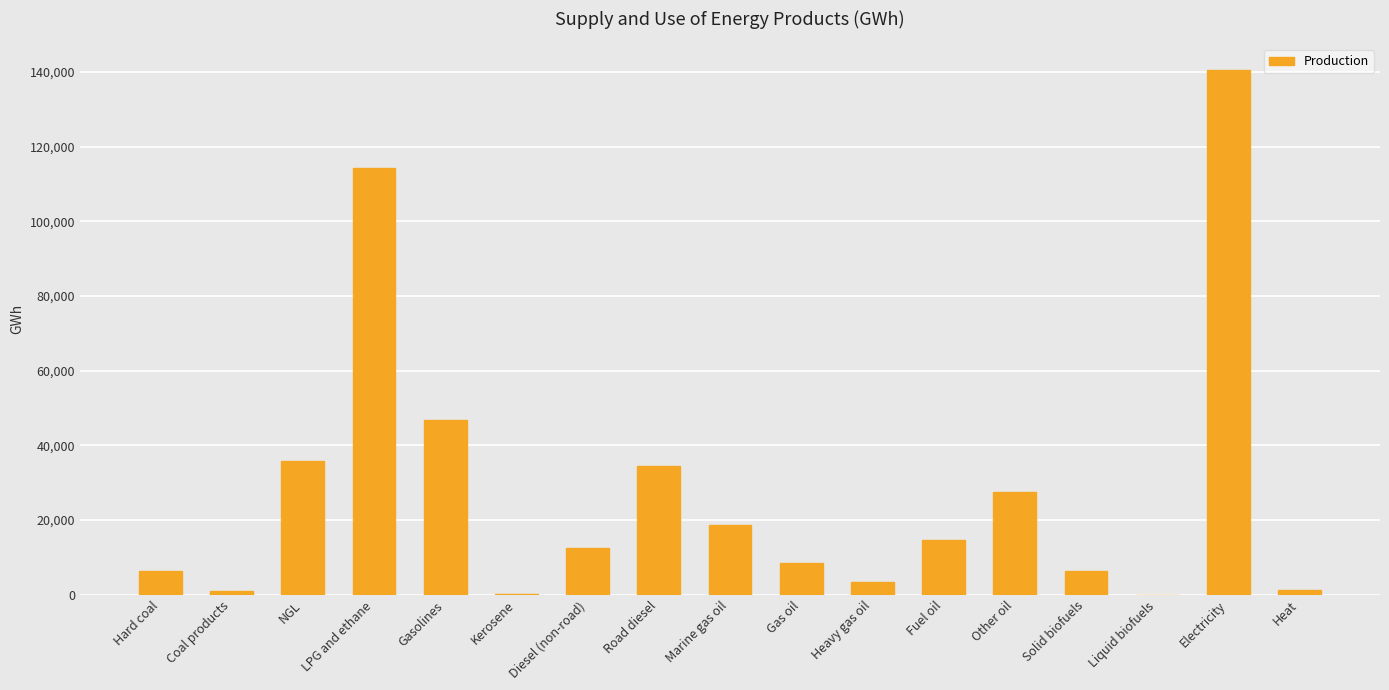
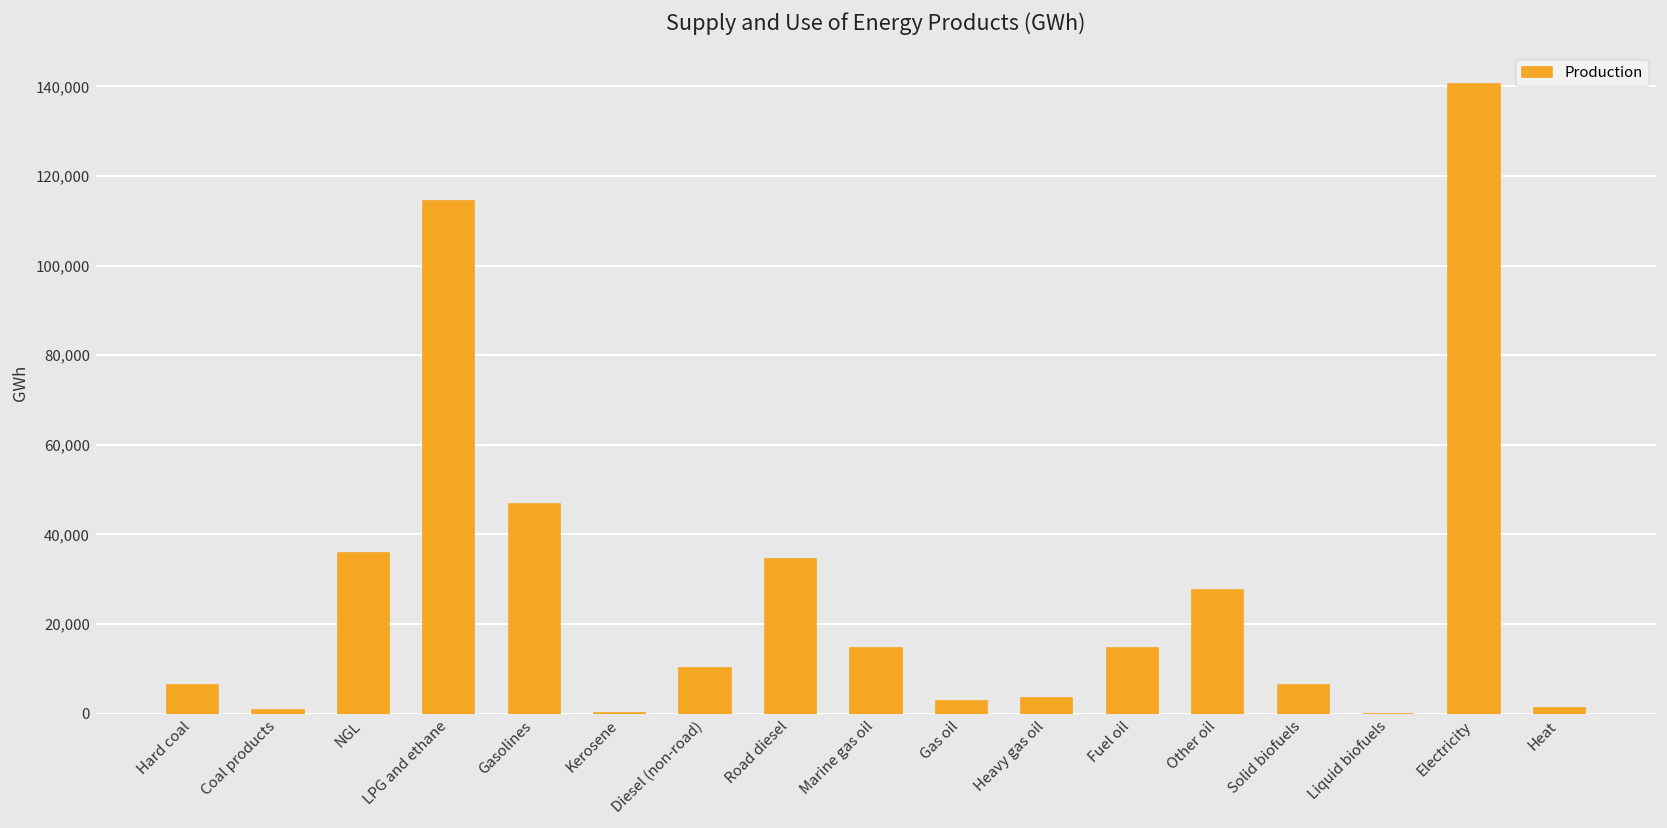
  {
    "Hard coal": "6,000",
    "Coal products": "1,000",
    "NGL": "36,000",
    "LPG and ethane": "114,000",
    "Gasolines": "47,000",
-   "Diesel (non-road)": "13,000",
+   "Diesel (non-road)": "10,000",
    "Road diesel": "35,000",
-   "Marine gas oil": "19,000",
-   "Gas oil": "8,000",
+   "Marine gas oil": "15,000",
+   "Gas oil": "3,000",
    "Heavy gas oil": "4,000",
    "Fuel oil": "15,000",
    "Other oil": "28,000",
    "Solid biofuels": "6,000",
    "Liquid biofuels": "0",
    "Electricity": "140,000",
    "Heat": "1,000"
  }
